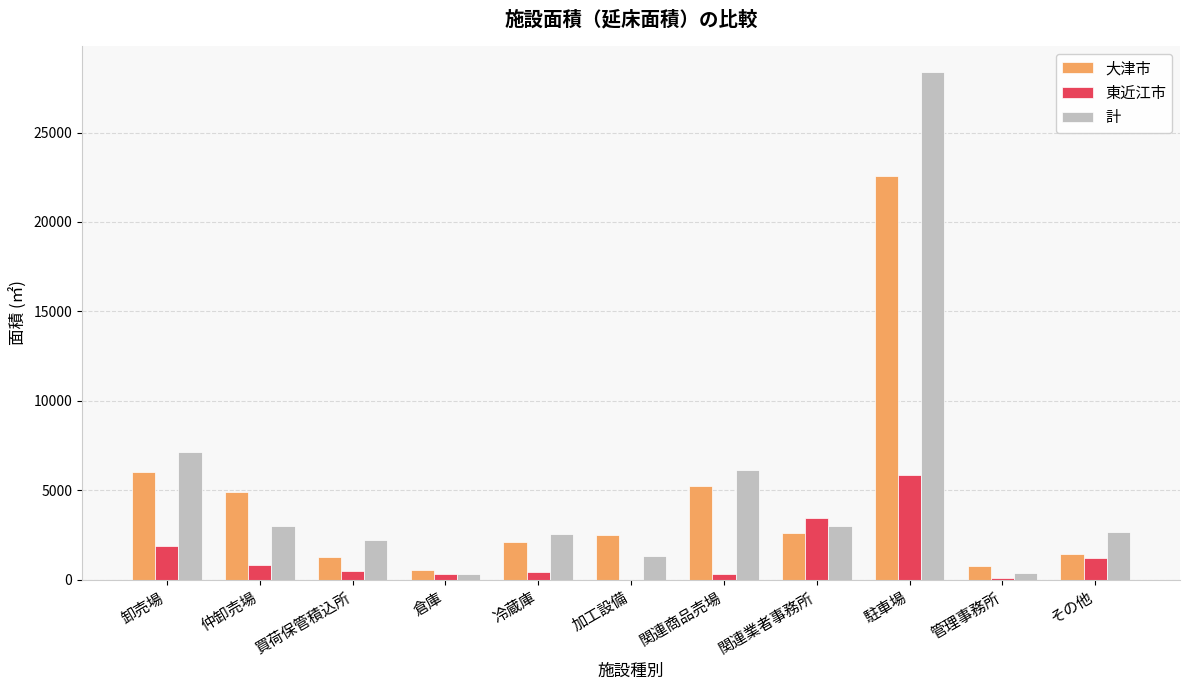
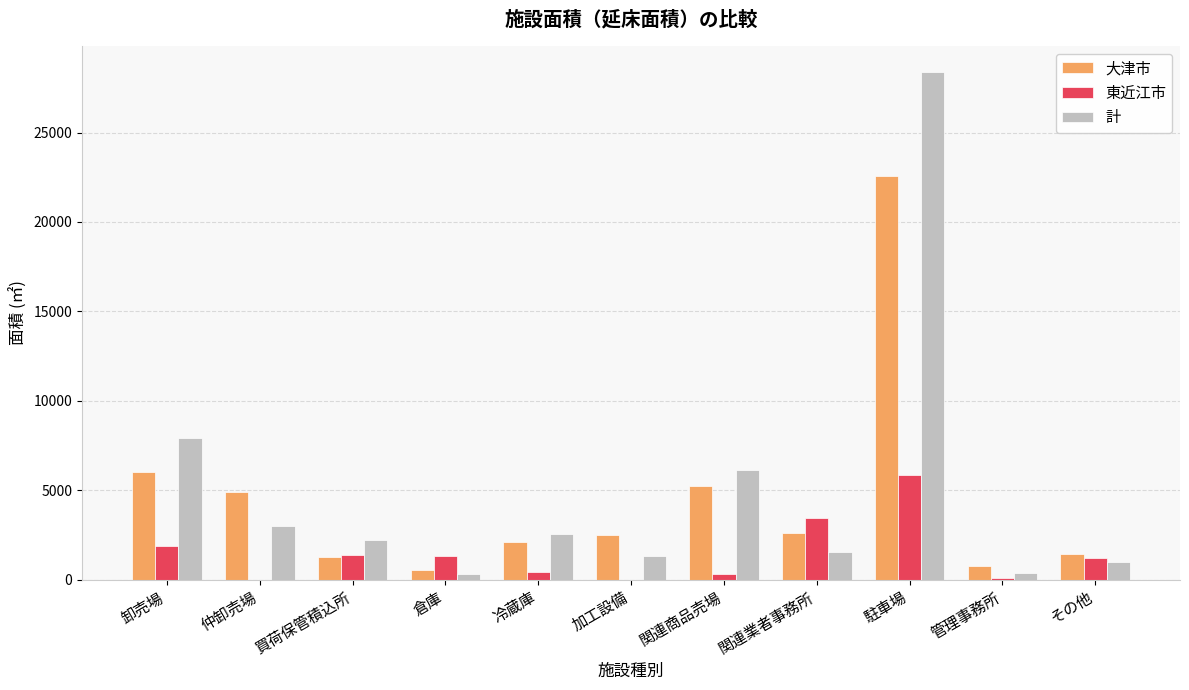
  {
    "大津市": {
      "卸売場": 6000,
      "仲卸売場": 4900,
      "買荷保管積込所": 1300,
      "倉庫": 600,
      "冷蔵庫": 2100,
      "加工設備": 2500,
      "関連商品売場": 5200,
      "関連業者事務所": 2600,
      "駐車場": 22600,
      "管理事務所": 700,
      "その他": 1400
    },
    "東近江市": {
      "卸売場": 1900,
-     "仲卸売場": 800,
-     "買荷保管積込所": 500,
-     "倉庫": 300,
+     "仲卸売場": 0,
+     "買荷保管積込所": 1400,
+     "倉庫": 1300,
      "冷蔵庫": 400,
      "加工設備": 0,
      "関連商品売場": 300,
      "関連業者事務所": 3500,
      "駐車場": 5800,
      "その他": 1200
    },
    "計": {
-     "卸売場": 7100,
+     "卸売場": 7900,
      "仲卸売場": 3000,
      "買荷保管積込所": 2200,
      "倉庫": 300,
      "冷蔵庫": 2500,
      "加工設備": 1300,
      "関連商品売場": 6100,
-     "関連業者事務所": 3000,
+     "関連業者事務所": 1500,
      "駐車場": 28400,
      "管理事務所": 400,
-     "その他": 2600
+     "その他": 1000
    }
  }
